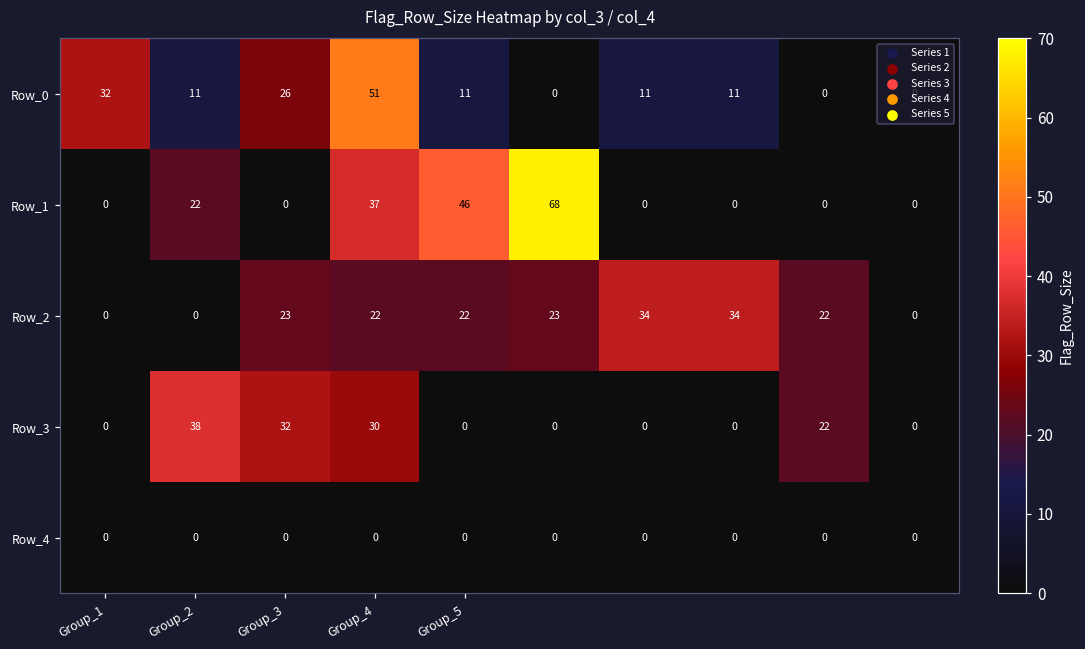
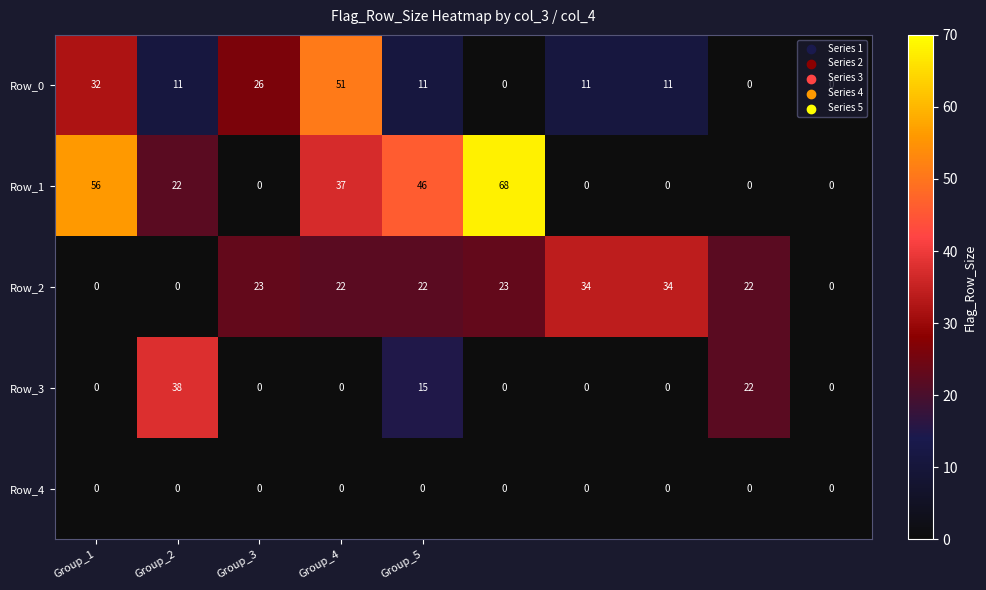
  {
    "Row_0": {
      "Group_1": 32,
      "Group_2": 11,
      "Group_3": 26,
      "Group_4": 51,
      "Group_5": 11
    },
    "Row_1": {
-     "Group_1": 0,
+     "Group_1": 56,
      "Group_2": 22,
      "Group_3": 0,
      "Group_4": 37,
      "Group_5": 46
    },
    "Row_2": {
      "Group_1": 0,
      "Group_2": 0,
      "Group_3": 23,
      "Group_4": 22,
      "Group_5": 22
    },
    "Row_3": {
      "Group_1": 0,
      "Group_2": 38,
-     "Group_3": 32,
-     "Group_4": 30,
-     "Group_5": 0
+     "Group_3": 0,
+     "Group_4": 0,
+     "Group_5": 15
    },
    "Row_4": {
      "Group_1": 0,
      "Group_2": 0,
      "Group_3": 0,
      "Group_4": 0,
      "Group_5": 0
    }
  }
